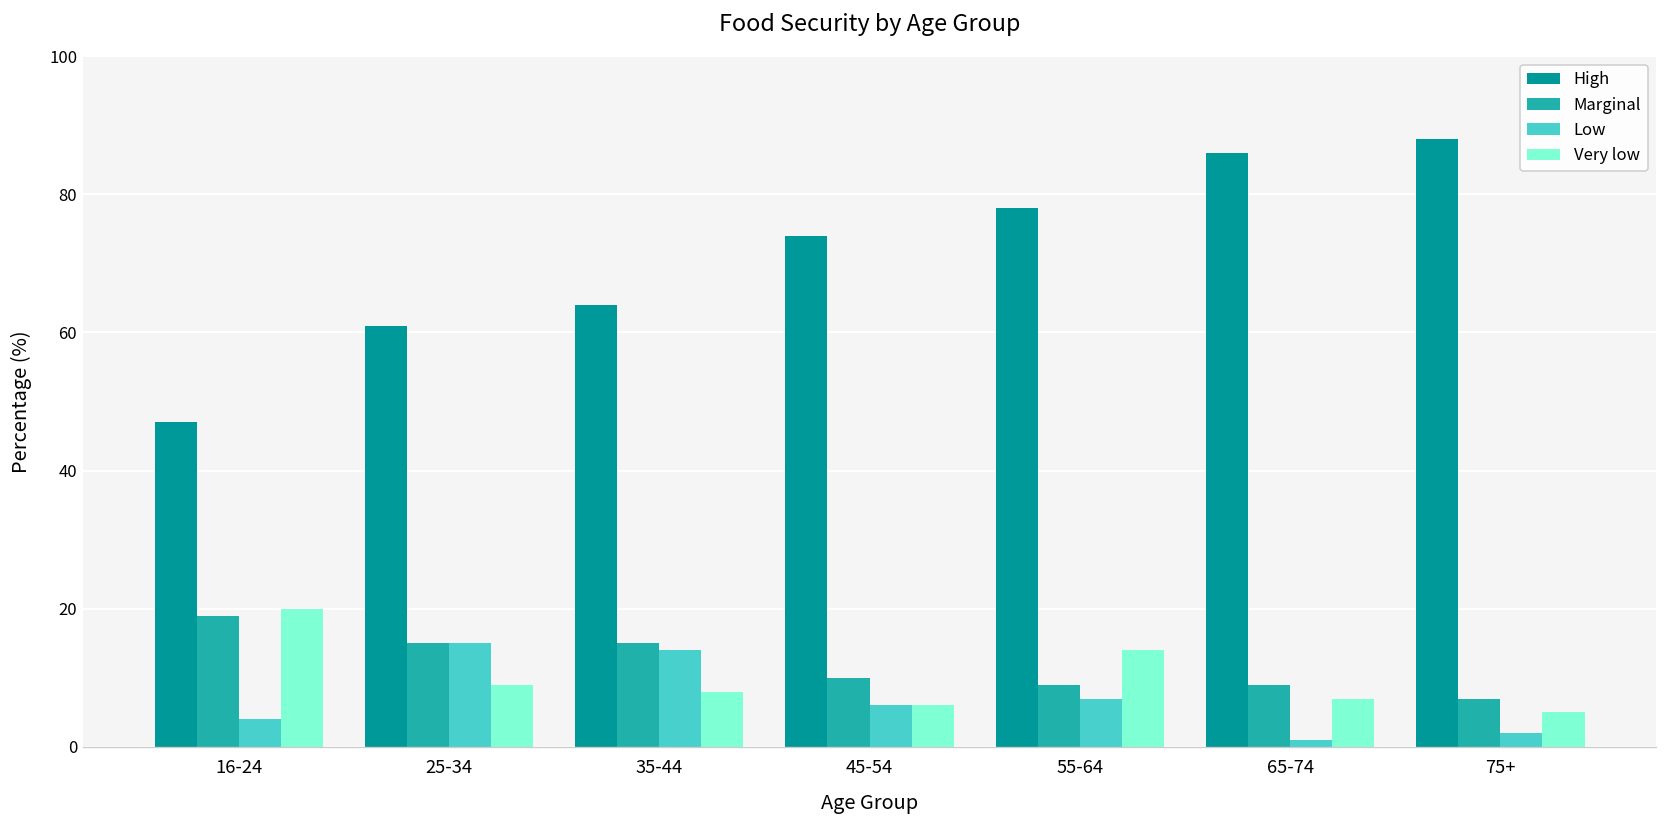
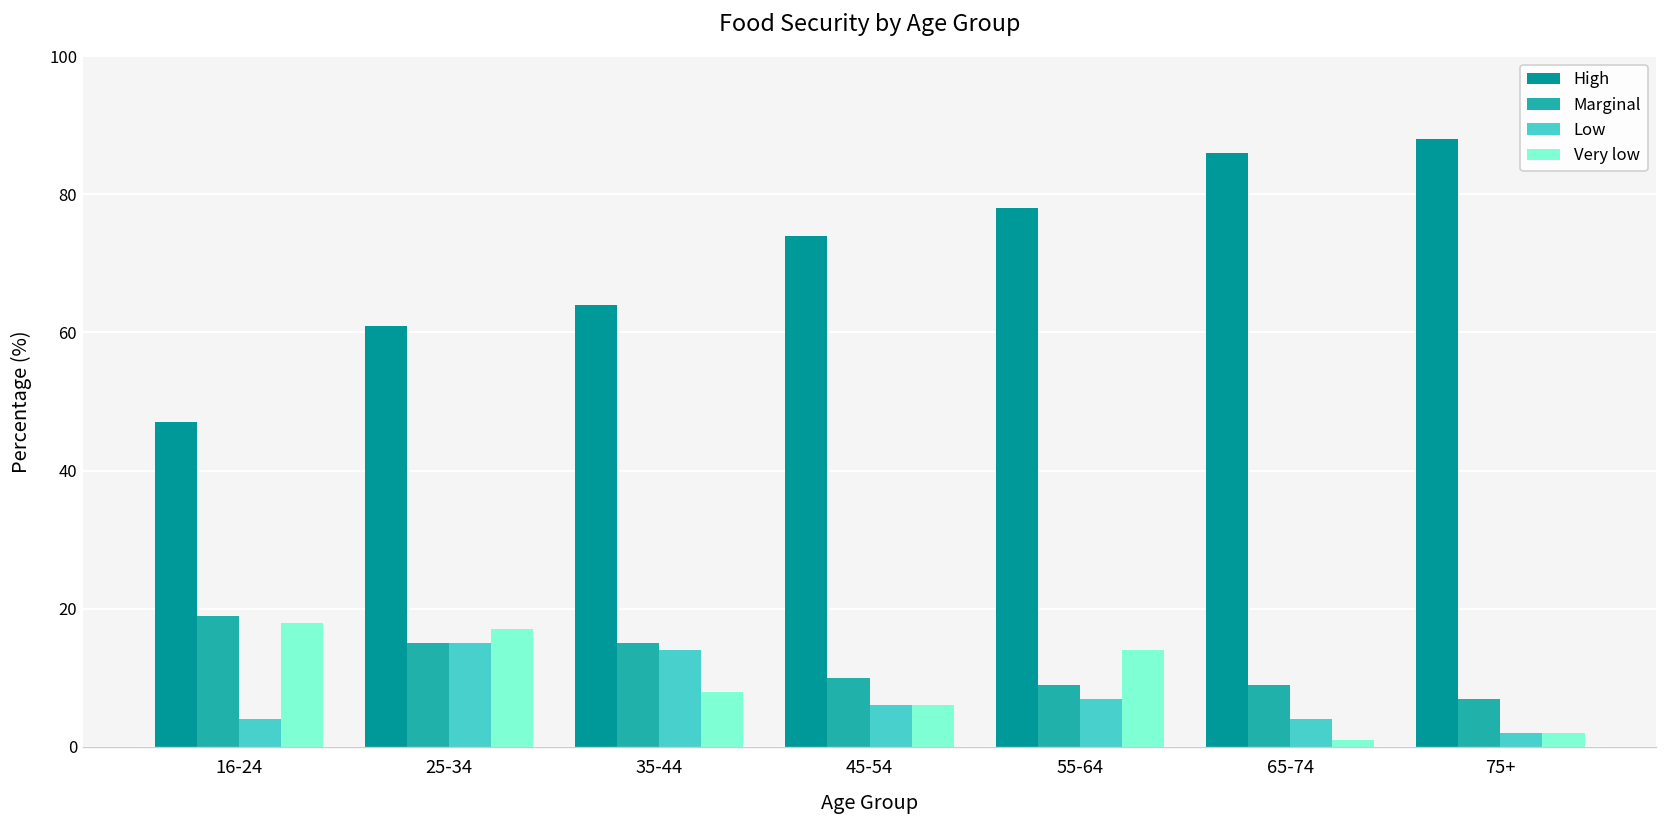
  {
    "Low": {
      "16-24": 4,
      "25-34": 15,
      "35-44": 14,
      "45-54": 6,
      "55-64": 7,
-     "65-74": 1,
+     "65-74": 4,
      "75+": 2
    },
    "Very low": {
-     "16-24": 20,
-     "25-34": 9,
+     "16-24": 18,
+     "25-34": 17,
      "35-44": 8,
      "45-54": 6,
      "55-64": 14,
-     "65-74": 7,
-     "75+": 5
+     "65-74": 1,
+     "75+": 2
    }
  }
